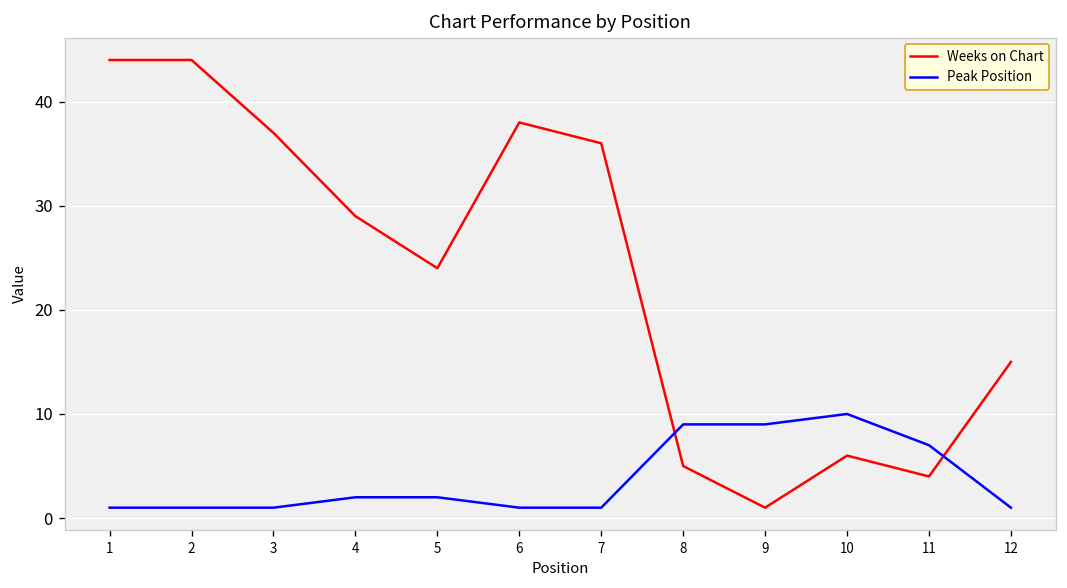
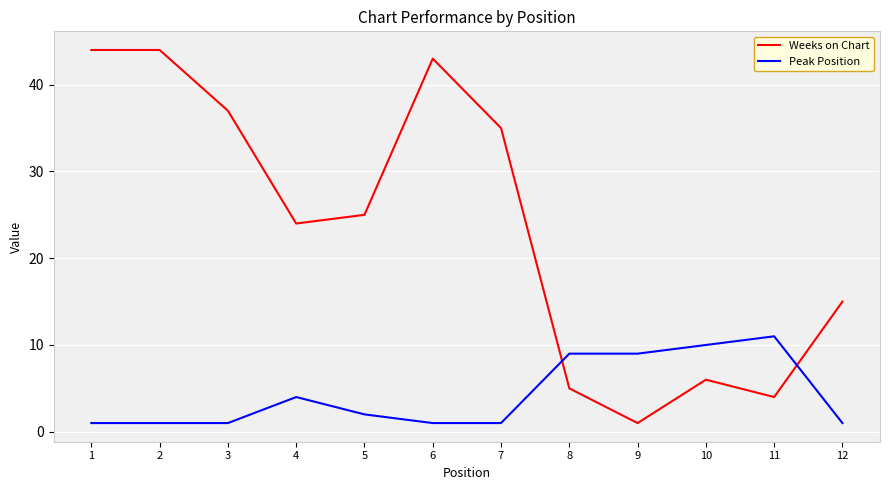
  {
    "Weeks on Chart": {
      "1": 44,
      "2": 44,
      "3": 37,
-     "4": 29,
-     "5": 24,
-     "6": 38,
-     "7": 36,
+     "4": 24,
+     "5": 25,
+     "6": 43,
+     "7": 35,
      "8": 5,
      "9": 1,
      "10": 6,
      "11": 4,
      "12": 15
    },
    "Peak Position": {
      "1": 1,
      "2": 1,
      "3": 1,
-     "4": 2,
+     "4": 4,
      "5": 2,
      "6": 1,
      "7": 1,
      "8": 9,
      "9": 9,
      "10": 10,
-     "11": 7,
+     "11": 11,
      "12": 1
    }
  }
